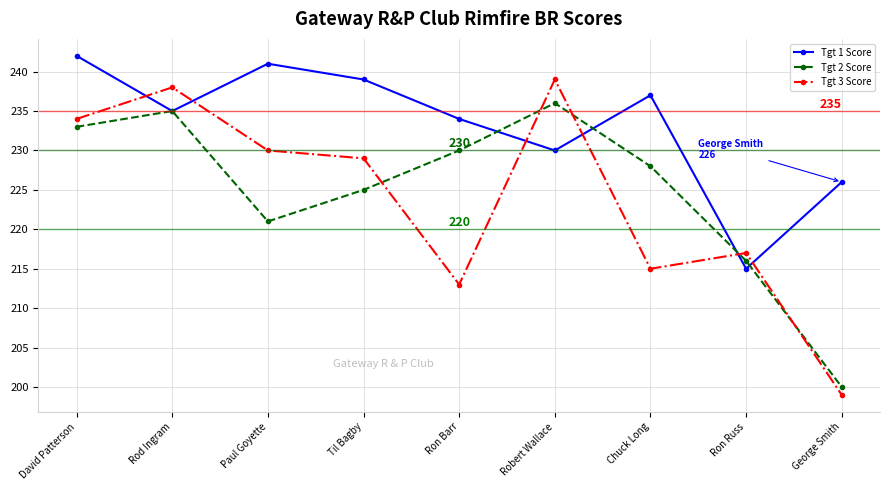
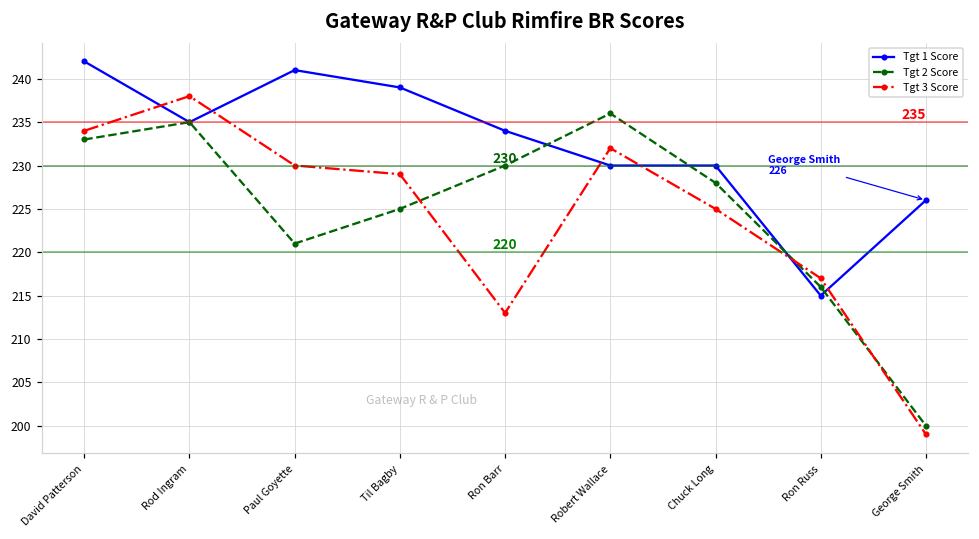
  {
    "Tgt 1 Score": {
      "David Patterson": 242,
      "Paul Goyette": 241,
      "Til Bagby": 239,
      "Ron Barr": 234,
      "Robert Wallace": 230,
-     "Chuck Long": 237,
+     "Chuck Long": 230,
      "Ron Russ": 215
    },
    "Tgt 2 Score": {
      "Ron Barr": 230
    },
    "Tgt 3 Score": {
      "David Patterson": 234,
      "Rod Ingram": 238,
      "Paul Goyette": 230,
      "Til Bagby": 229,
      "Ron Barr": 213,
-     "Robert Wallace": 239,
-     "Chuck Long": 215,
+     "Robert Wallace": 232,
+     "Chuck Long": 225,
      "Ron Russ": 217,
      "George Smith": 199
    }
  }
